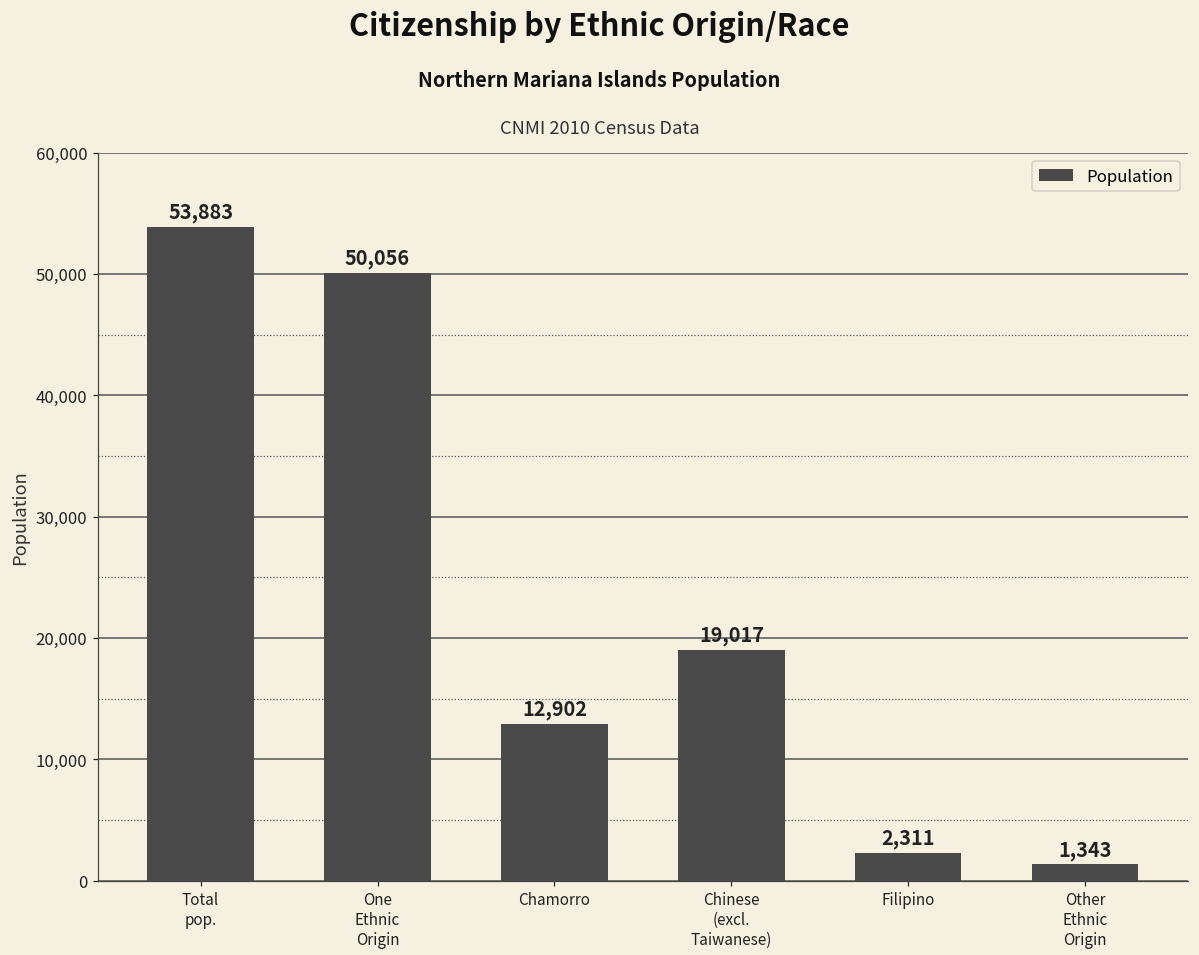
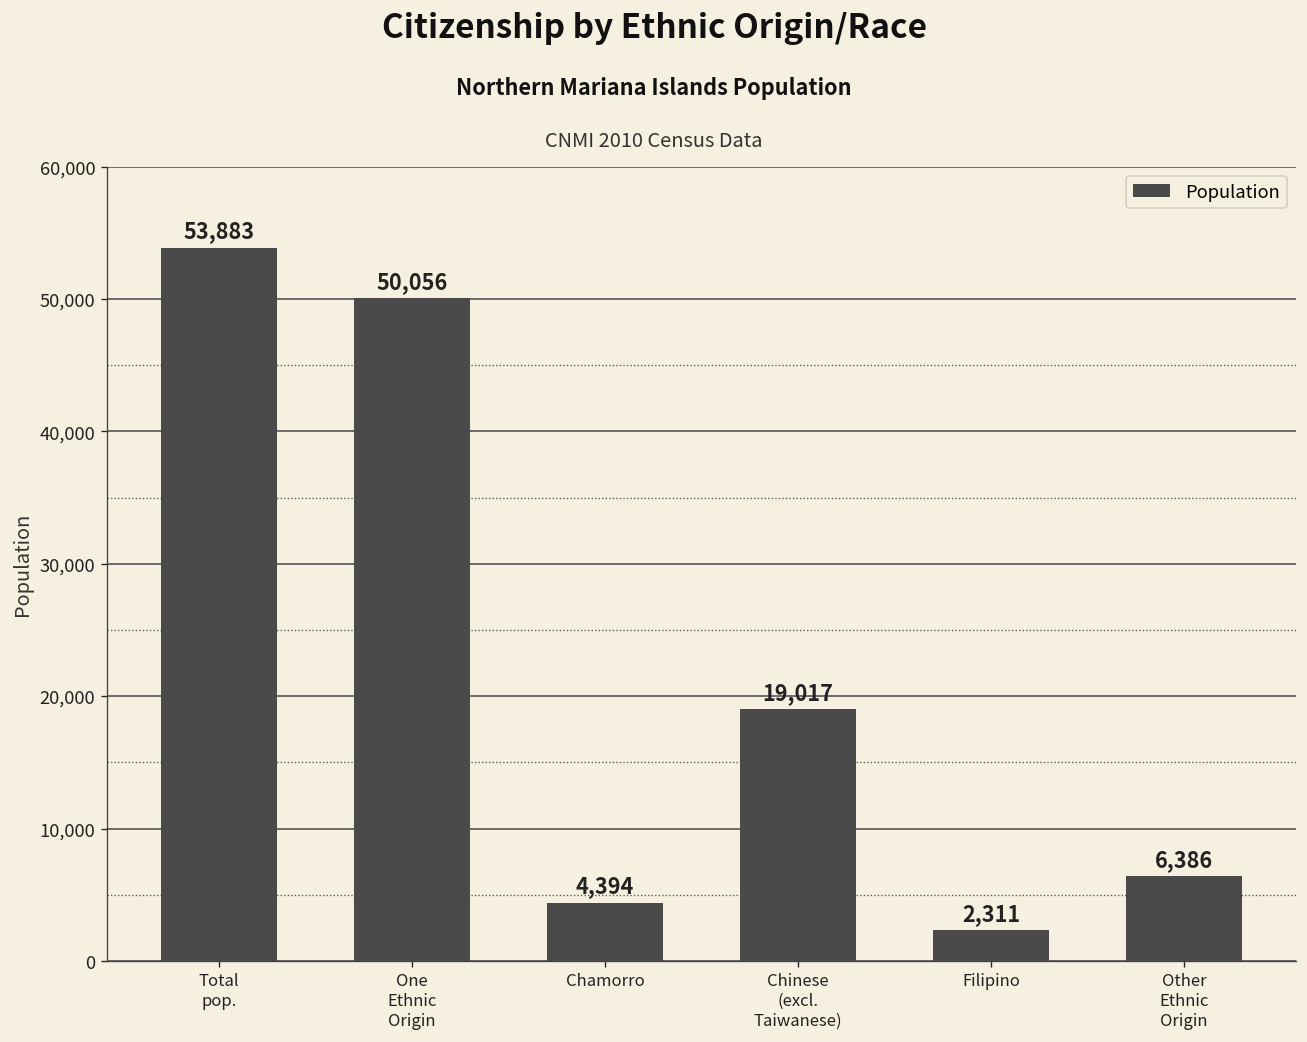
  {
    "Total pop.": "53,883",
    "One Ethnic Origin": "50,056",
-   "Chamorro": "12,902",
+   "Chamorro": "4,394",
    "Chinese (excl. Taiwanese)": "19,017",
    "Filipino": "2,311",
-   "Other Ethnic Origin": "1,343"
+   "Other Ethnic Origin": "6,386"
  }
